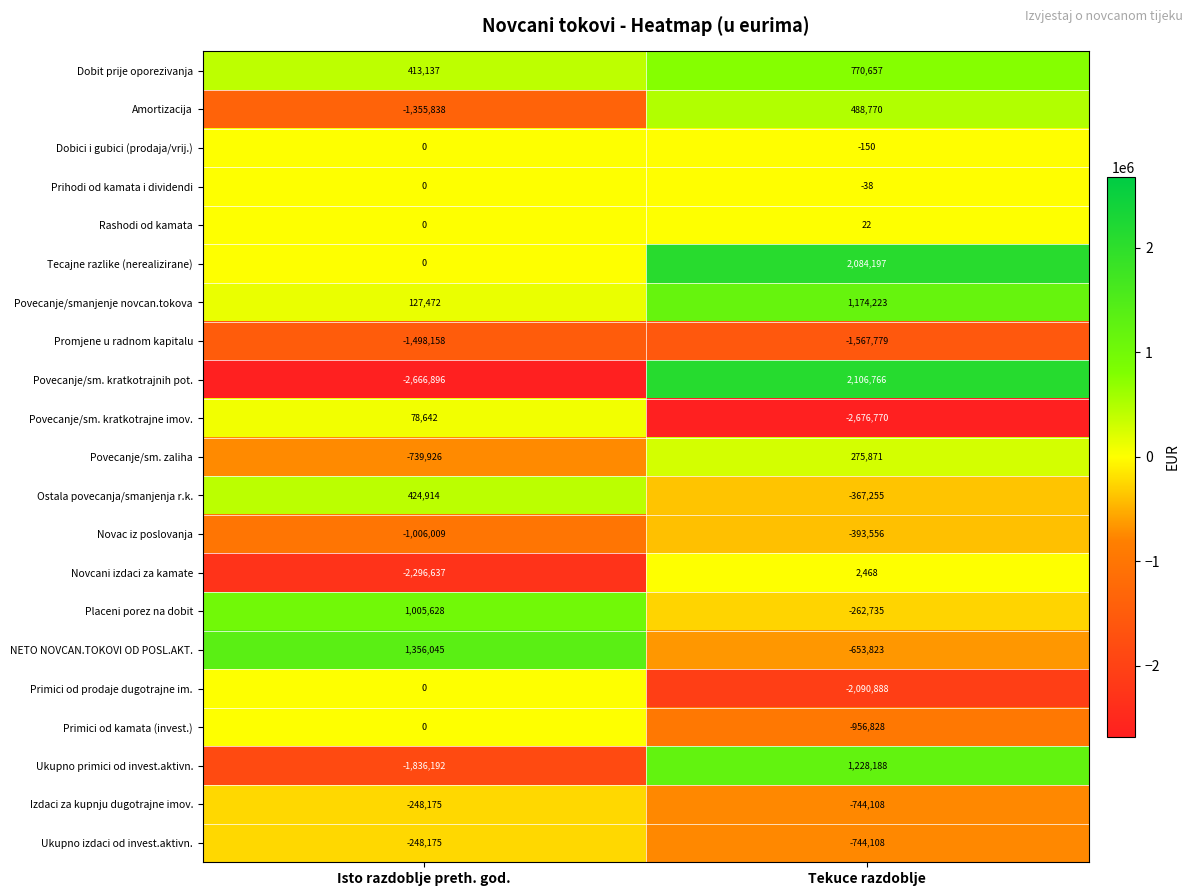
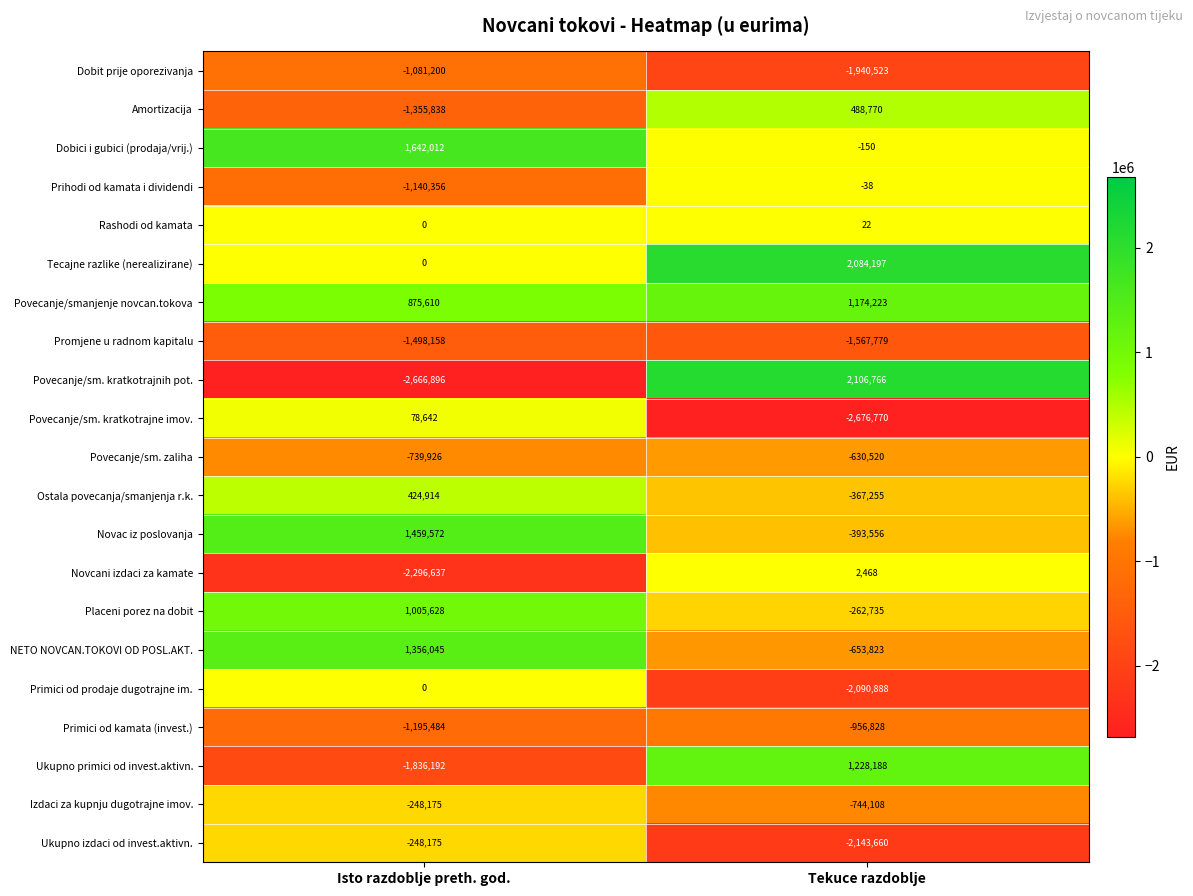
  {
    "Dobit prije oporezivanja": {
-     "Isto razdoblje preth. god.": "413,137",
-     "Tekuce razdoblje": "770,657"
+     "Isto razdoblje preth. god.": "-1,081,200",
+     "Tekuce razdoblje": "-1,940,523"
    },
    "Amortizacija": {
      "Isto razdoblje preth. god.": "-1,355,838",
      "Tekuce razdoblje": "488,770"
    },
    "Dobici i gubici (prodaja/vrij.)": {
-     "Isto razdoblje preth. god.": "0",
+     "Isto razdoblje preth. god.": "1,642,012",
      "Tekuce razdoblje": "-150"
    },
    "Prihodi od kamata i dividendi": {
-     "Isto razdoblje preth. god.": "0",
+     "Isto razdoblje preth. god.": "-1,140,356",
      "Tekuce razdoblje": "-38"
    },
    "Rashodi od kamata": {
      "Isto razdoblje preth. god.": "0",
      "Tekuce razdoblje": "22"
    },
    "Tecajne razlike (nerealizirane)": {
      "Isto razdoblje preth. god.": "0",
      "Tekuce razdoblje": "2,084,197"
    },
    "Povecanje/smanjenje novcan.tokova": {
-     "Isto razdoblje preth. god.": "127,472",
+     "Isto razdoblje preth. god.": "875,610",
      "Tekuce razdoblje": "1,174,223"
    },
    "Promjene u radnom kapitalu": {
      "Isto razdoblje preth. god.": "-1,498,158",
      "Tekuce razdoblje": "-1,567,779"
    },
    "Povecanje/sm. kratkotrajnih pot.": {
      "Isto razdoblje preth. god.": "-2,666,896",
      "Tekuce razdoblje": "2,106,766"
    },
    "Povecanje/sm. kratkotrajne imov.": {
      "Isto razdoblje preth. god.": "78,642",
      "Tekuce razdoblje": "-2,676,770"
    },
    "Povecanje/sm. zaliha": {
      "Isto razdoblje preth. god.": "-739,926",
-     "Tekuce razdoblje": "275,871"
+     "Tekuce razdoblje": "-630,520"
    },
    "Ostala povecanja/smanjenja r.k.": {
      "Isto razdoblje preth. god.": "424,914",
      "Tekuce razdoblje": "-367,255"
    },
    "Novac iz poslovanja": {
-     "Isto razdoblje preth. god.": "-1,006,009",
+     "Isto razdoblje preth. god.": "1,459,572",
      "Tekuce razdoblje": "-393,556"
    },
    "Novcani izdaci za kamate": {
      "Isto razdoblje preth. god.": "-2,296,637",
      "Tekuce razdoblje": "2,468"
    },
    "Placeni porez na dobit": {
      "Isto razdoblje preth. god.": "1,005,628",
      "Tekuce razdoblje": "-262,735"
    },
    "NETO NOVCAN.TOKOVI OD POSL.AKT.": {
      "Isto razdoblje preth. god.": "1,356,045",
      "Tekuce razdoblje": "-653,823"
    },
    "Primici od prodaje dugotrajne im.": {
      "Isto razdoblje preth. god.": "0",
      "Tekuce razdoblje": "-2,090,888"
    },
    "Primici od kamata (invest.)": {
-     "Isto razdoblje preth. god.": "0",
+     "Isto razdoblje preth. god.": "-1,195,484",
      "Tekuce razdoblje": "-956,828"
    },
    "Ukupno primici od invest.aktivn.": {
      "Isto razdoblje preth. god.": "-1,836,192",
      "Tekuce razdoblje": "1,228,188"
    },
    "Izdaci za kupnju dugotrajne imov.": {
      "Isto razdoblje preth. god.": "-248,175",
      "Tekuce razdoblje": "-744,108"
    },
    "Ukupno izdaci od invest.aktivn.": {
      "Isto razdoblje preth. god.": "-248,175",
-     "Tekuce razdoblje": "-744,108"
+     "Tekuce razdoblje": "-2,143,660"
    }
  }
